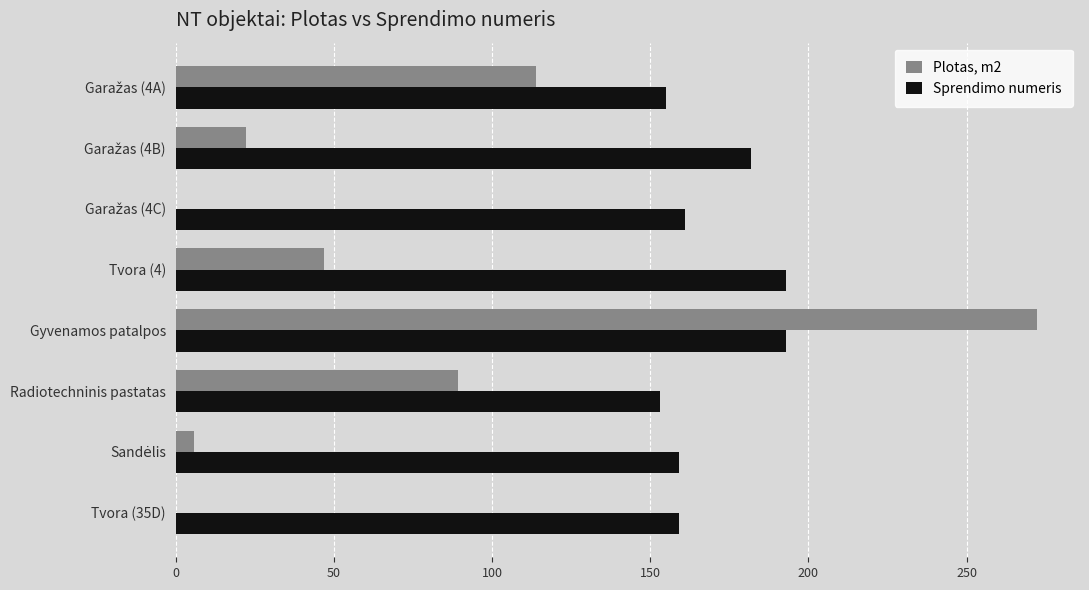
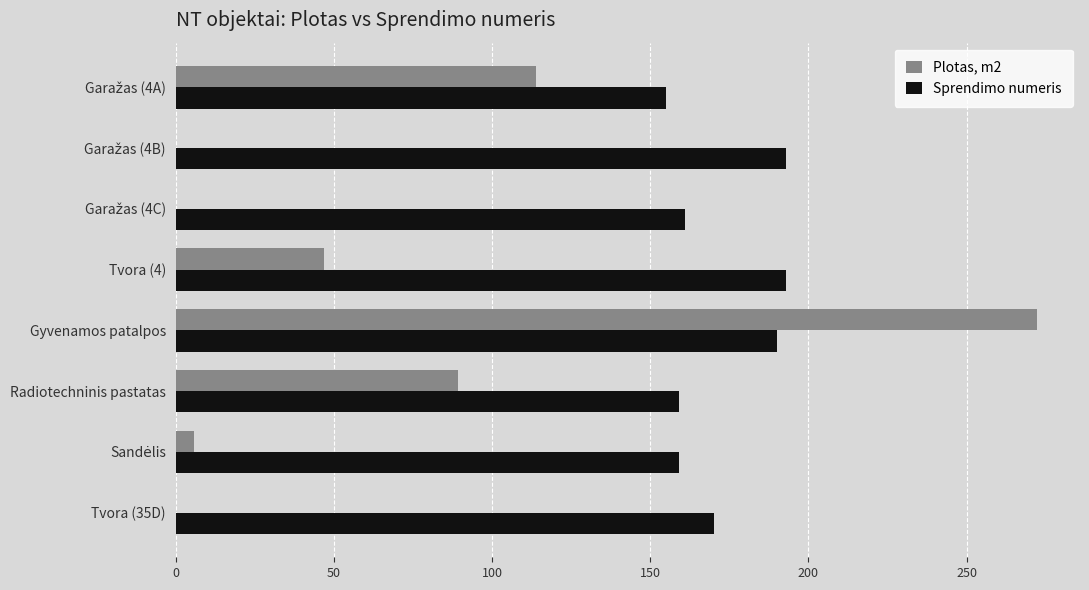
  {
    "Plotas, m2": {
      "Garažas (4A)": 114,
-     "Garažas (4B)": 22,
+     "Garažas (4B)": 0,
      "Garažas (4C)": 0,
      "Tvora (4)": 47,
      "Gyvenamos patalpos": 272,
      "Radiotechninis pastatas": 89,
      "Sandėlis": 6,
      "Tvora (35D)": 0
    },
    "Sprendimo numeris": {
      "Garažas (4A)": 155,
-     "Garažas (4B)": 182,
+     "Garažas (4B)": 193,
      "Garažas (4C)": 161,
      "Tvora (4)": 193,
-     "Gyvenamos patalpos": 193,
-     "Radiotechninis pastatas": 153,
+     "Gyvenamos patalpos": 190,
+     "Radiotechninis pastatas": 159,
      "Sandėlis": 159,
-     "Tvora (35D)": 159
+     "Tvora (35D)": 170
    }
  }
